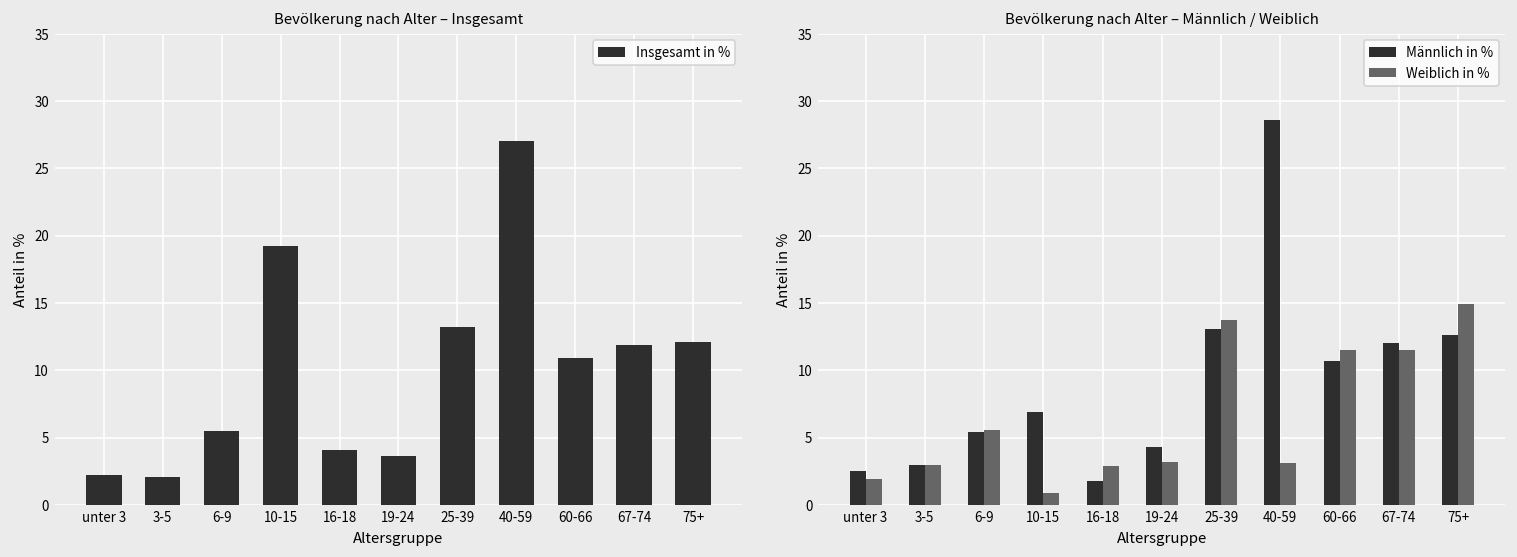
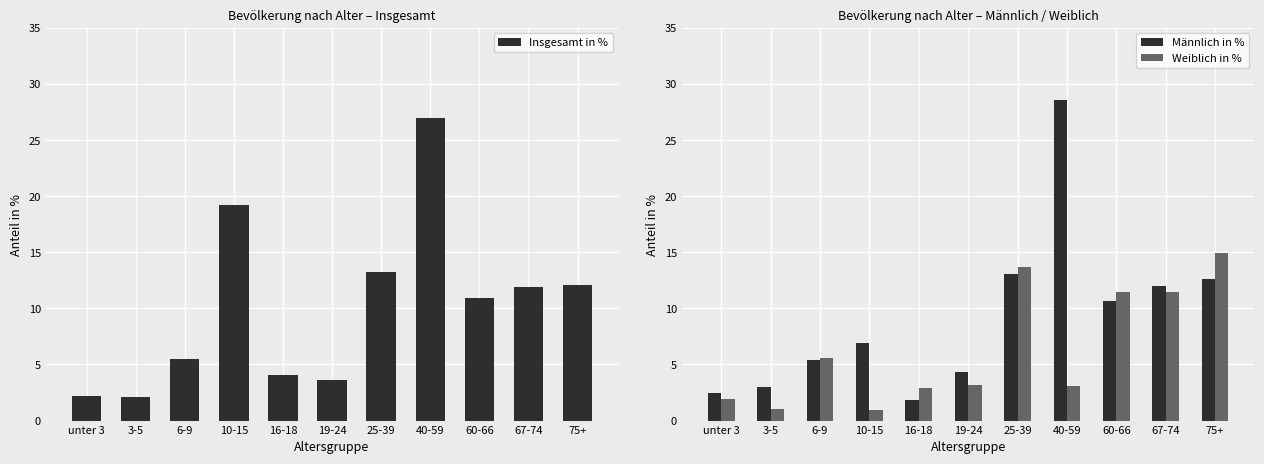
  {
    "Bevölkerung nach Alter – Insgesamt": {
      "unter 3": 2.2,
      "3-5": 2.1,
      "6-9": 5.5,
      "10-15": 19.2,
      "16-18": 4.1,
      "19-24": 3.6,
      "25-39": 13.2,
      "40-59": 27.0,
      "60-66": 10.9,
      "67-74": 11.9,
      "75+": 12.1
    },
    "Bevölkerung nach Alter – Männlich / Weiblich": {
      "Männlich in %": {
        "unter 3": 2.5,
        "3-5": 3,
        "6-9": 5.4,
        "10-15": 7,
        "16-18": 2,
        "19-24": 4.3,
        "25-39": 13,
        "40-59": 28.6,
        "60-66": 10.7,
        "67-74": 12,
        "75+": 12.6
      },
      "Weiblich in %": {
        "unter 3": 2,
-       "3-5": 3,
+       "3-5": 1,
        "6-9": 5.6,
        "10-15": 1,
        "16-18": 3,
        "19-24": 3,
        "25-39": 13.7,
        "40-59": 3,
        "60-66": 11.5,
        "67-74": 11.5,
        "75+": 15
      }
    }
  }
